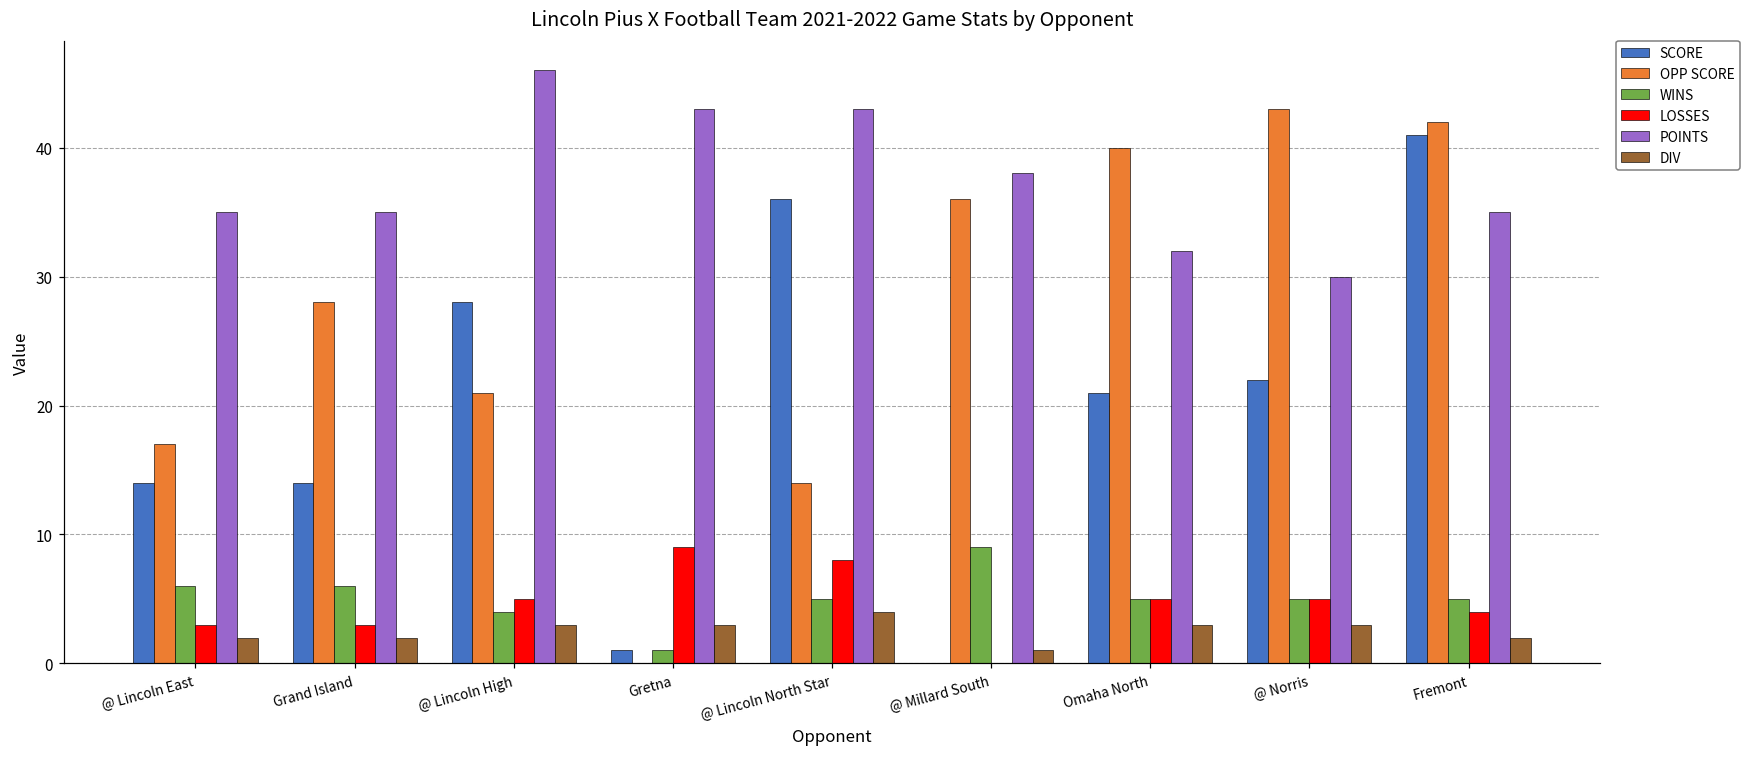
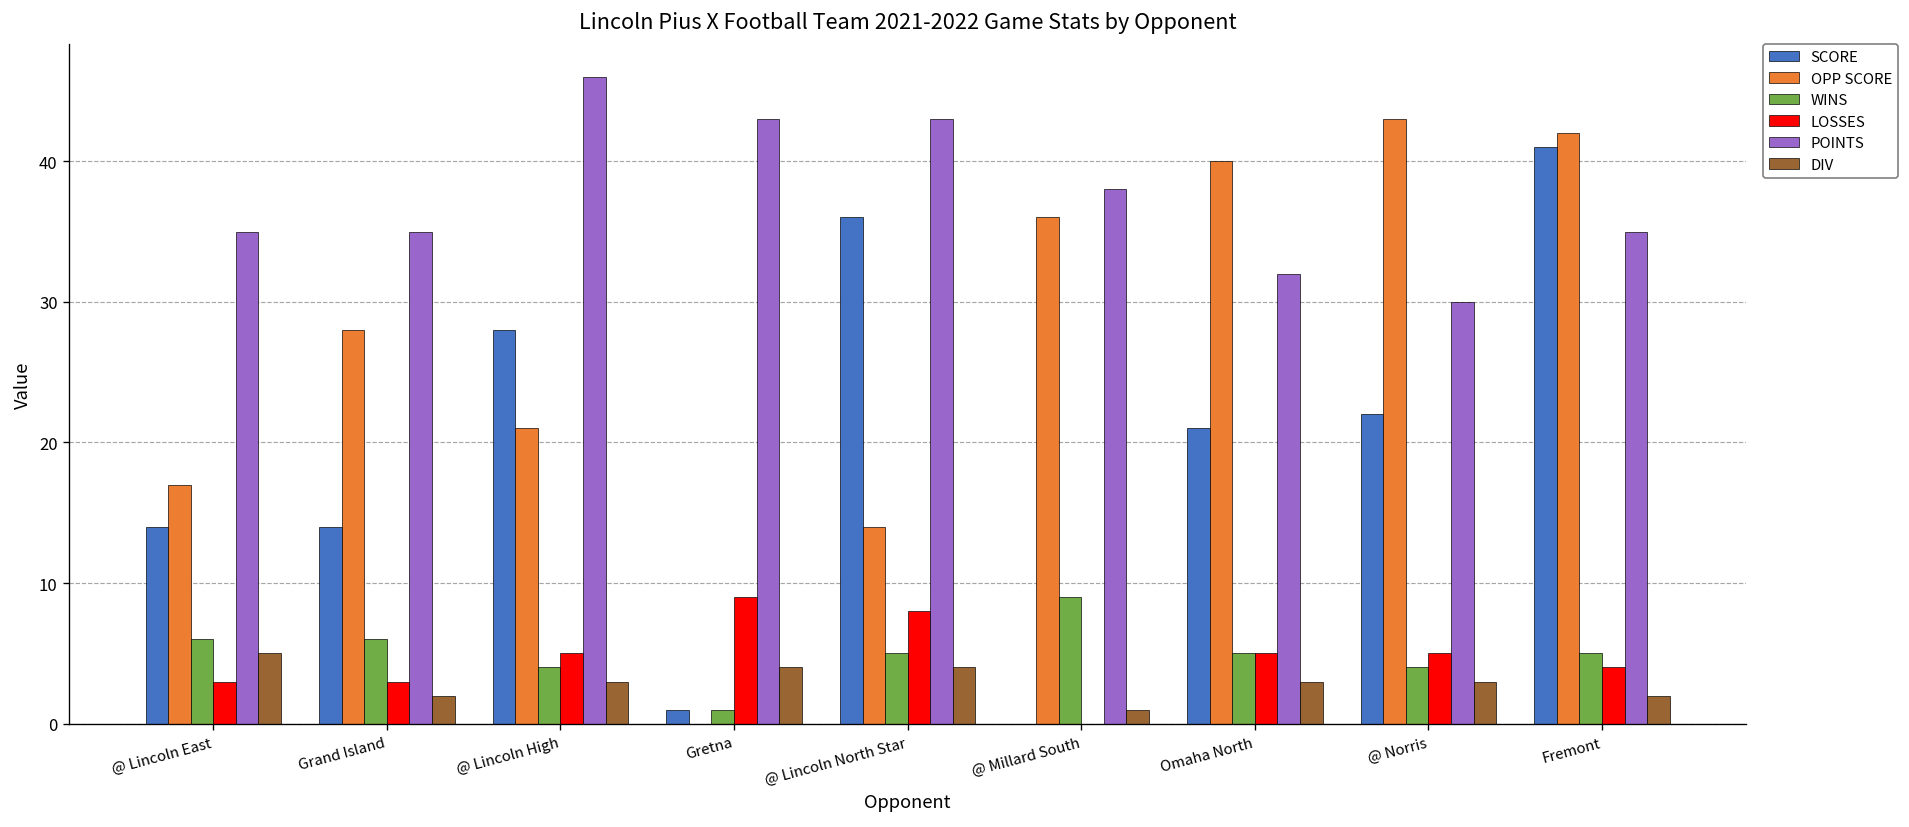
  {
    "SCORE": {
      "@ Lincoln East": 14,
      "Grand Island": 14,
      "@ Lincoln High": 28,
      "Gretna": 1,
      "@ Lincoln North Star": 36,
      "@ Millard South": 0,
      "Omaha North": 21,
      "@ Norris": 22,
      "Fremont": 41
    },
    "OPP SCORE": {
      "@ Lincoln East": 17,
      "Grand Island": 28,
      "@ Lincoln High": 21,
      "Gretna": 0,
      "@ Lincoln North Star": 14,
      "@ Millard South": 36,
      "Omaha North": 40,
      "@ Norris": 43,
      "Fremont": 42
    },
    "WINS": {
      "@ Lincoln East": 6,
      "Grand Island": 6,
      "@ Lincoln High": 4,
      "Gretna": 1,
      "@ Lincoln North Star": 5,
      "@ Millard South": 9,
      "Omaha North": 5,
-     "@ Norris": 5,
+     "@ Norris": 4,
      "Fremont": 5
    },
    "LOSSES": {
      "@ Lincoln East": 3,
      "Grand Island": 3,
      "@ Lincoln High": 5,
      "Gretna": 9,
      "@ Lincoln North Star": 8,
      "@ Millard South": 0,
      "Omaha North": 5,
      "@ Norris": 5,
      "Fremont": 4
    },
    "POINTS": {
      "@ Lincoln East": 35,
      "Grand Island": 35,
      "@ Lincoln High": 46,
      "Gretna": 43,
      "@ Lincoln North Star": 43,
      "@ Millard South": 38,
      "Omaha North": 32,
      "@ Norris": 30,
      "Fremont": 35
    },
    "DIV": {
-     "@ Lincoln East": 2,
+     "@ Lincoln East": 5,
      "Grand Island": 2,
      "@ Lincoln High": 3,
-     "Gretna": 3,
+     "Gretna": 4,
      "@ Lincoln North Star": 4,
      "@ Millard South": 1,
      "Omaha North": 3,
      "@ Norris": 3,
      "Fremont": 2
    }
  }
